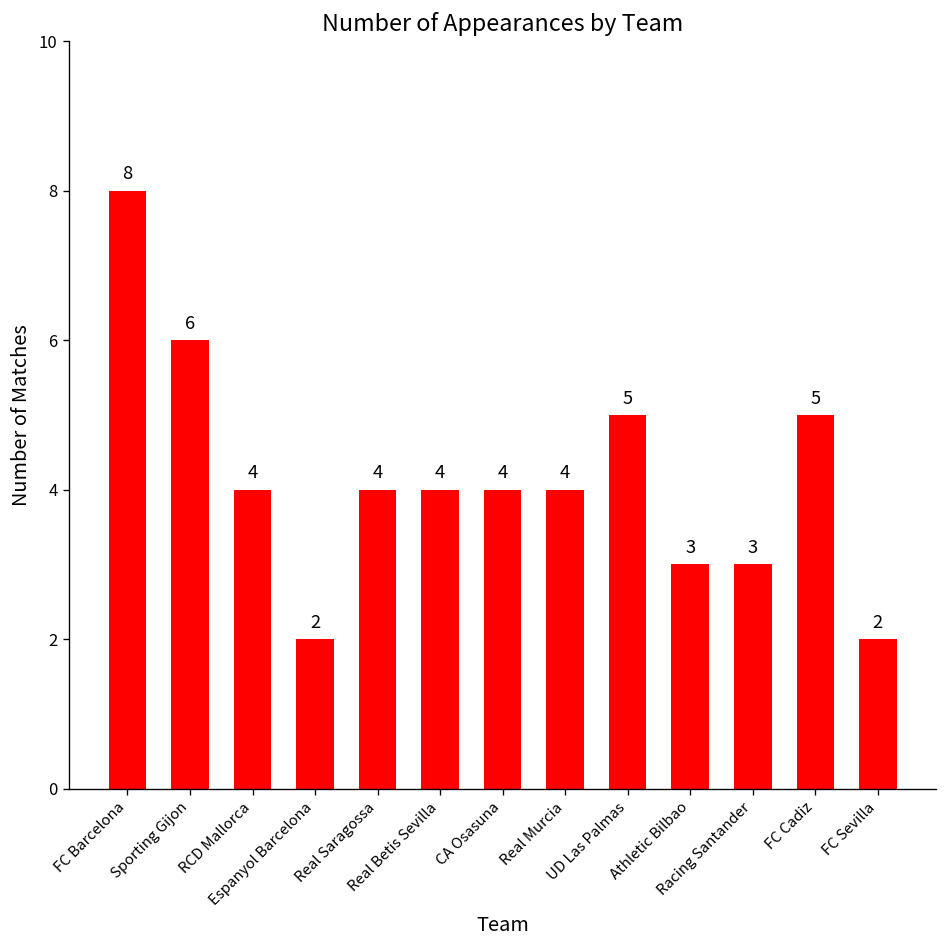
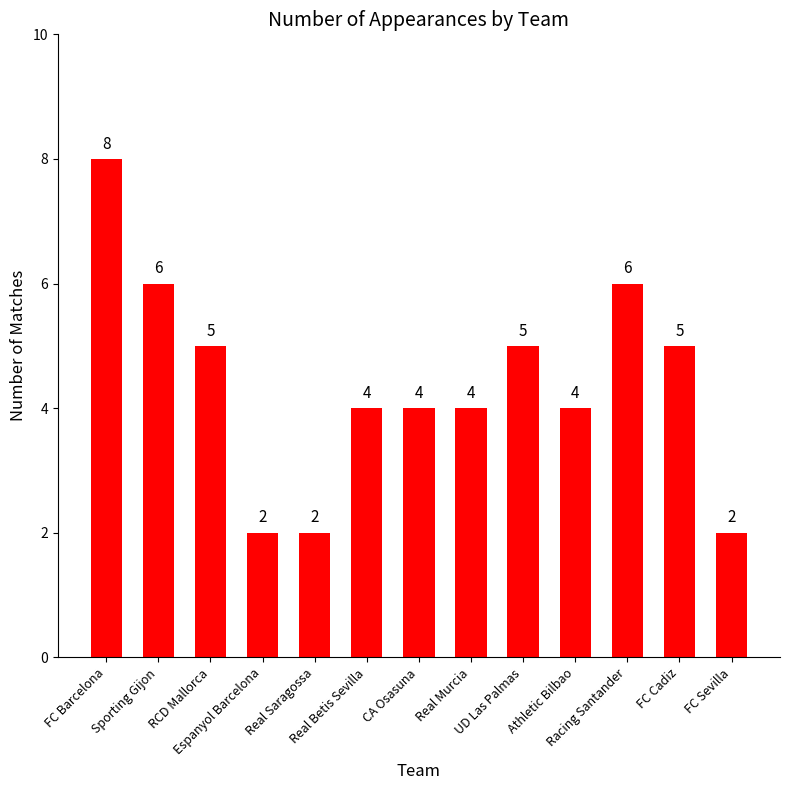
  {
    "FC Barcelona": 8,
    "Sporting Gijon": 6,
-   "RCD Mallorca": 4,
+   "RCD Mallorca": 5,
    "Espanyol Barcelona": 2,
-   "Real Saragossa": 4,
+   "Real Saragossa": 2,
    "Real Betis Sevilla": 4,
    "CA Osasuna": 4,
    "Real Murcia": 4,
    "UD Las Palmas": 5,
-   "Athletic Bilbao": 3,
-   "Racing Santander": 3,
+   "Athletic Bilbao": 4,
+   "Racing Santander": 6,
    "FC Cadiz": 5,
    "FC Sevilla": 2
  }
